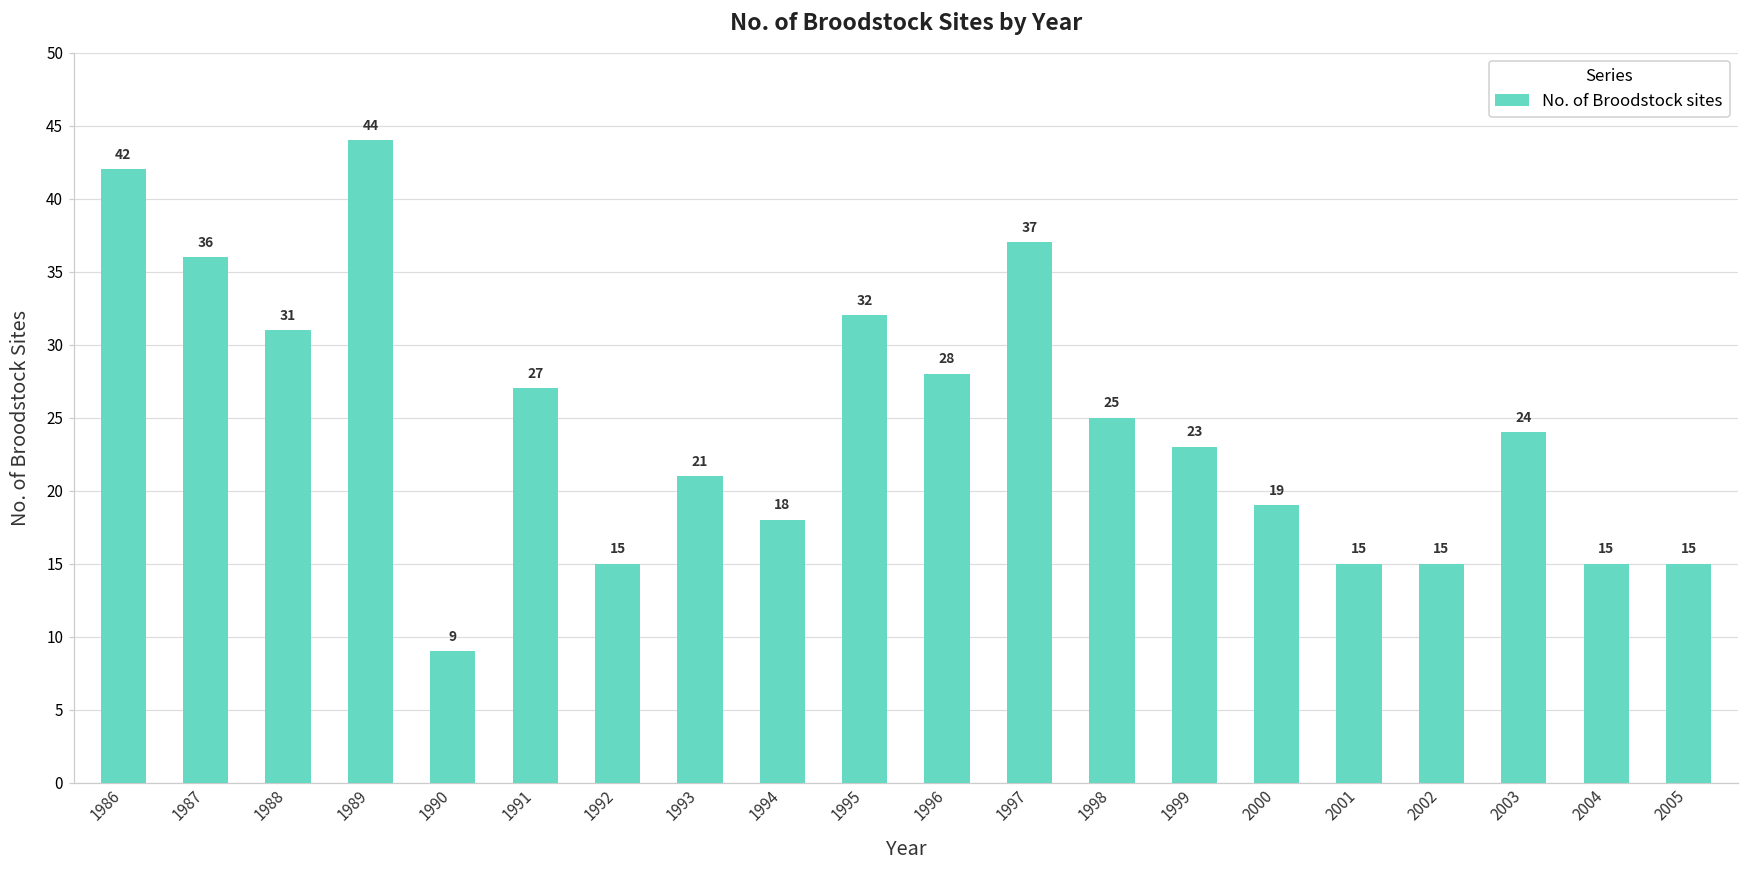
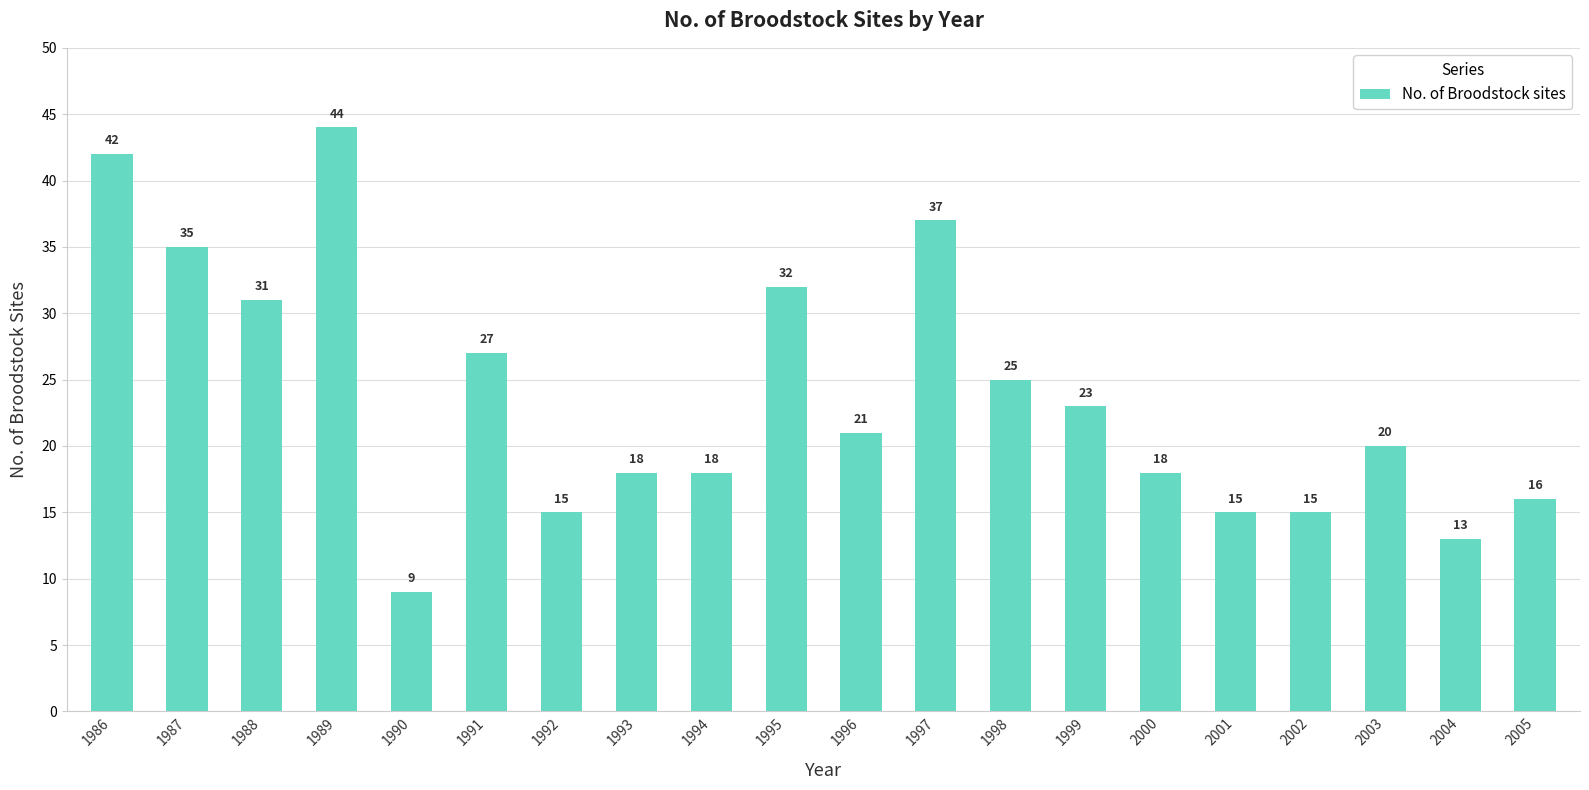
  {
    "1986": 42,
-   "1987": 36,
+   "1987": 35,
    "1988": 31,
    "1989": 44,
    "1990": 9,
    "1991": 27,
    "1992": 15,
-   "1993": 21,
+   "1993": 18,
    "1994": 18,
    "1995": 32,
-   "1996": 28,
+   "1996": 21,
    "1997": 37,
    "1998": 25,
    "1999": 23,
-   "2000": 19,
+   "2000": 18,
    "2001": 15,
    "2002": 15,
-   "2003": 24,
-   "2004": 15,
-   "2005": 15
+   "2003": 20,
+   "2004": 13,
+   "2005": 16
  }
